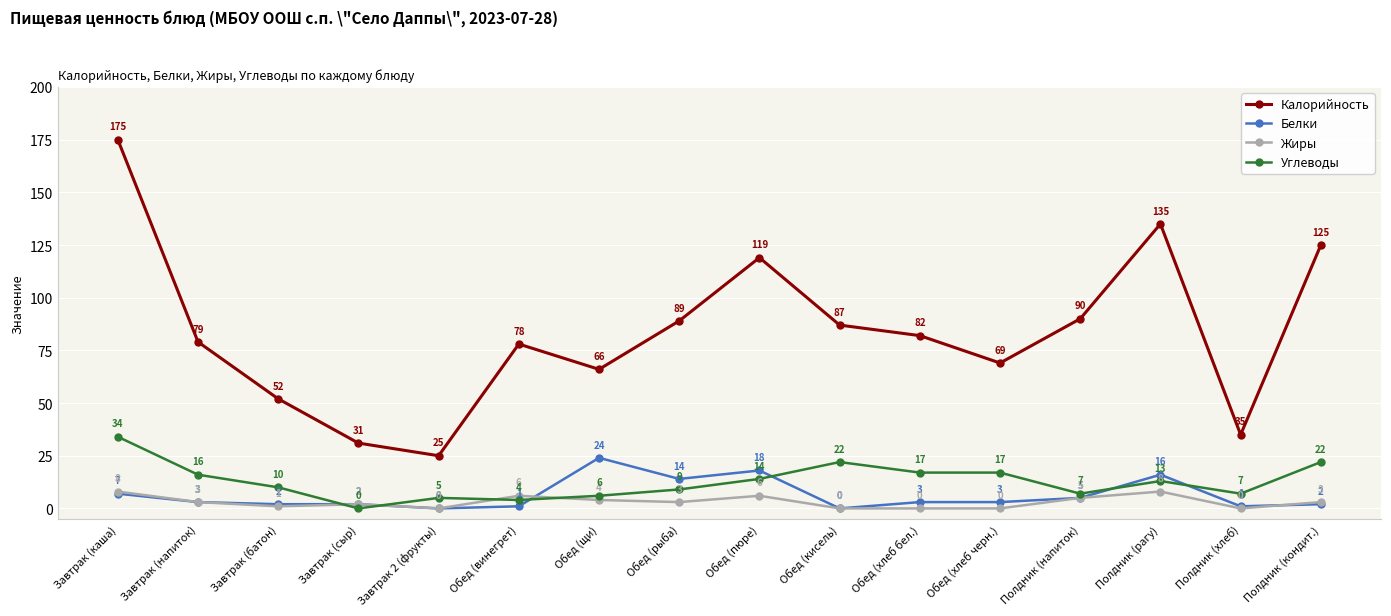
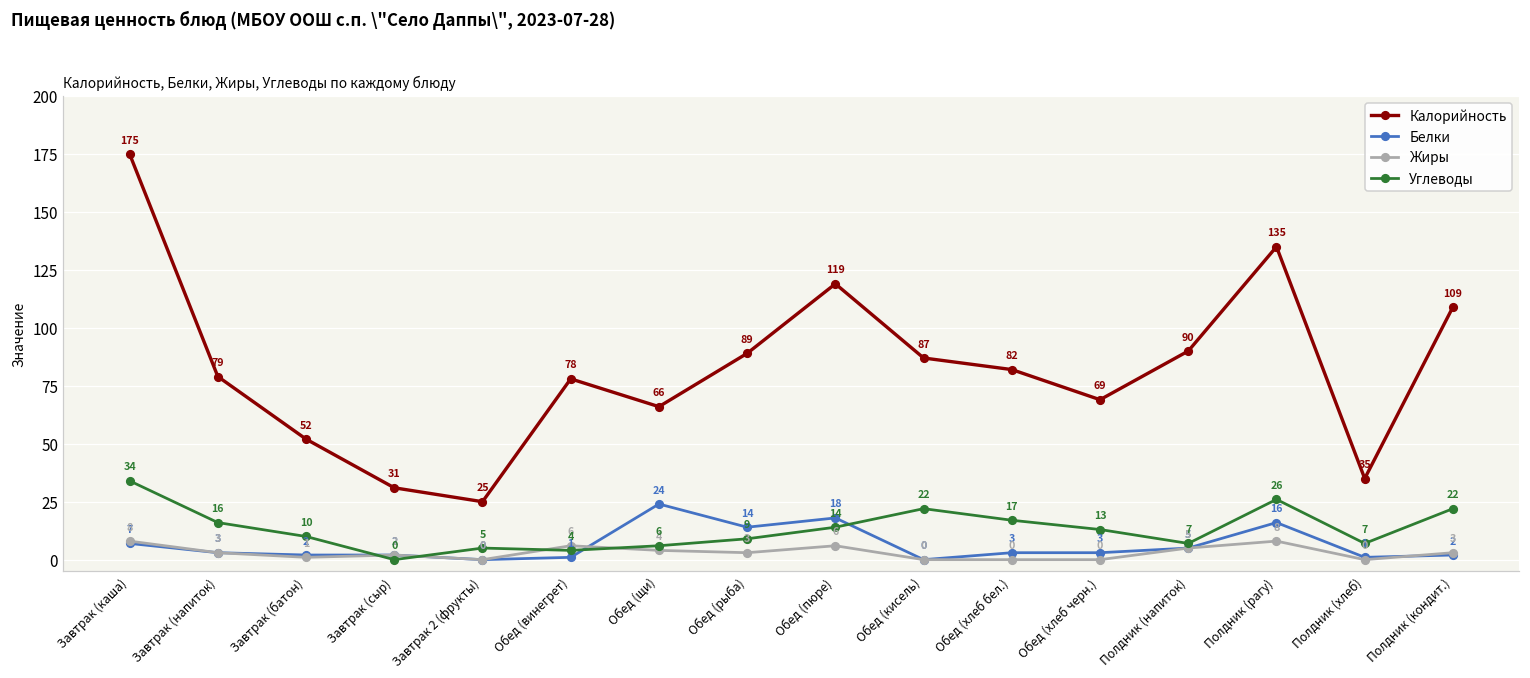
  {
    "Калорийность": {
      "Завтрак (каша)": 175,
      "Завтрак (напиток)": 79,
      "Завтрак (батон)": 52,
      "Завтрак (сыр)": 31,
      "Завтрак 2 (фрукты)": 25,
      "Обед (винегрет)": 78,
      "Обед (щи)": 66,
      "Обед (рыба)": 89,
      "Обед (пюре)": 119,
      "Обед (кисель)": 87,
      "Обед (хлеб бел.)": 82,
      "Обед (хлеб черн.)": 69,
      "Полдник (напиток)": 90,
      "Полдник (рагу)": 135,
      "Полдник (хлеб)": 35,
-     "Полдник (кондит.)": 125
+     "Полдник (кондит.)": 109
    },
    "Белки": {
      "Обед (щи)": 24,
      "Обед (рыба)": 14,
      "Обед (пюре)": 18,
      "Полдник (рагу)": 16
    },
    "Углеводы": {
      "Завтрак (каша)": 34,
      "Завтрак (напиток)": 16,
      "Завтрак (батон)": 10,
      "Завтрак 2 (фрукты)": 5,
      "Обед (кисель)": 22,
      "Обед (хлеб бел.)": 17,
-     "Обед (хлеб черн.)": 17,
-     "Полдник (рагу)": 13,
+     "Обед (хлеб черн.)": 13,
+     "Полдник (рагу)": 26,
      "Полдник (хлеб)": 7,
      "Полдник (кондит.)": 22
    }
  }
